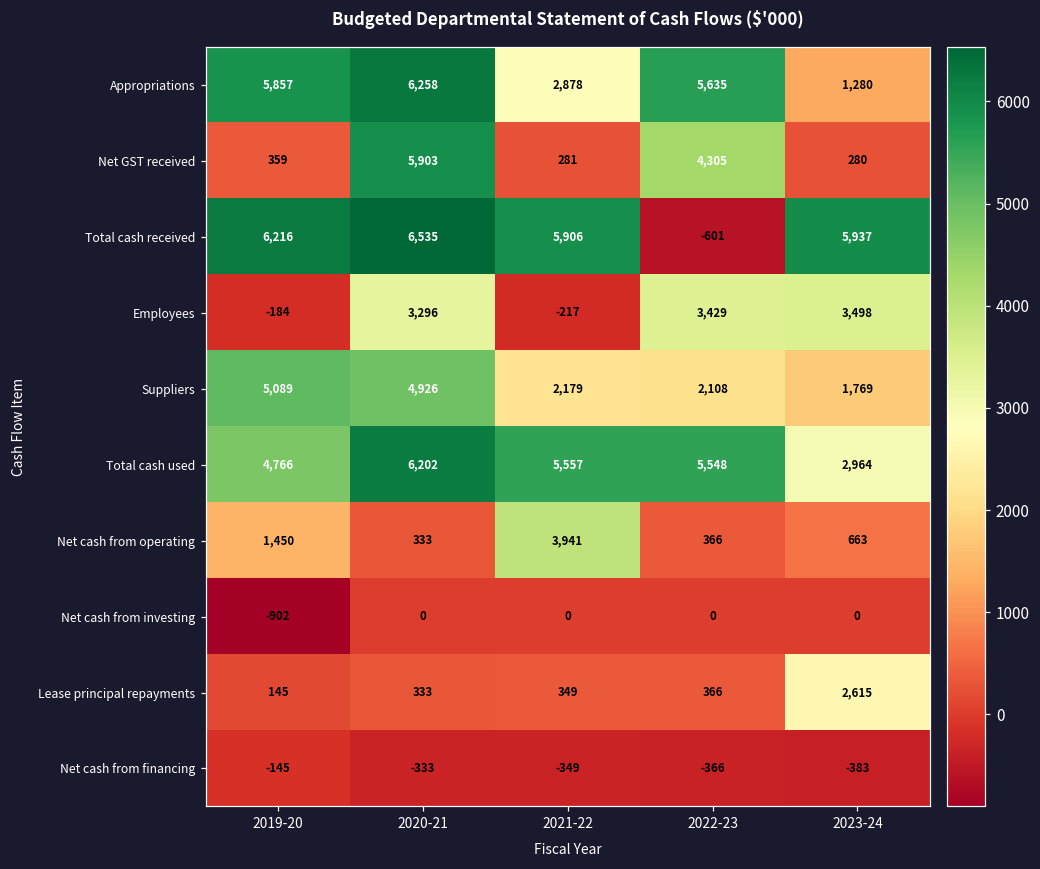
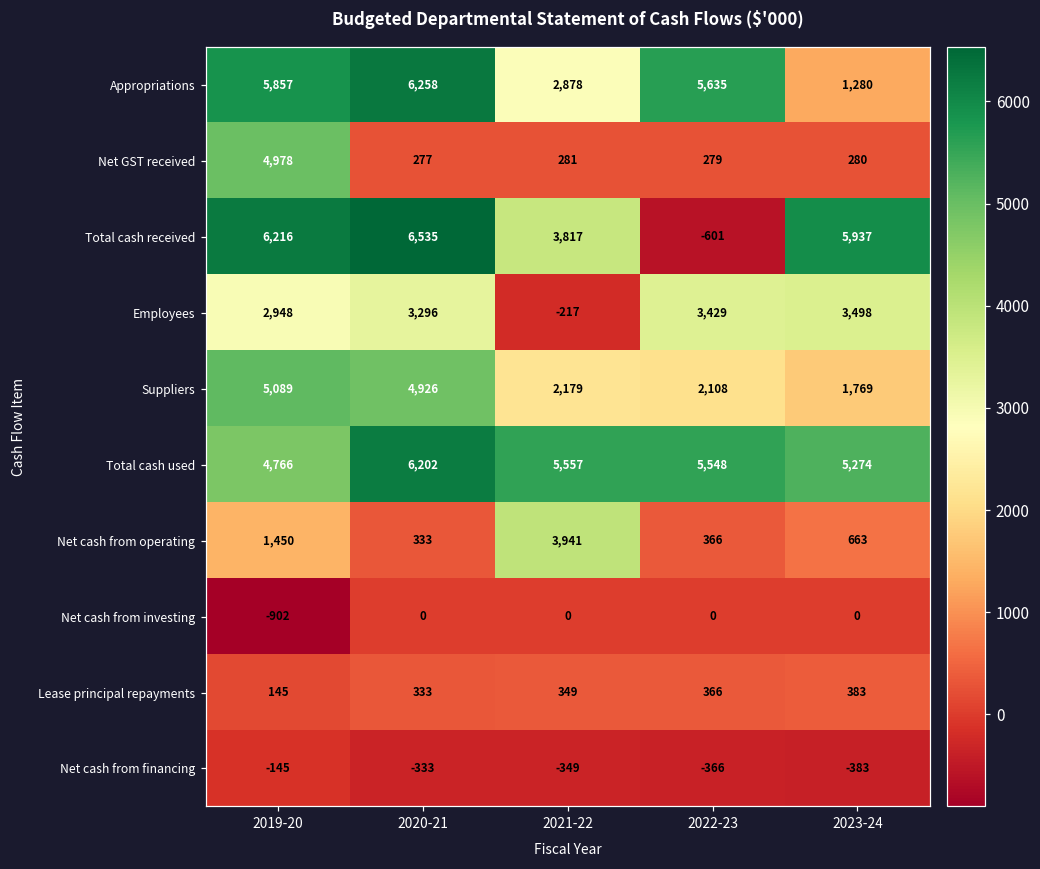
  {
    "Appropriations": {
      "2019-20": "5,857",
      "2020-21": "6,258",
      "2021-22": "2,878",
      "2022-23": "5,635",
      "2023-24": "1,280"
    },
    "Net GST received": {
-     "2019-20": "359",
-     "2020-21": "5,903",
+     "2019-20": "4,978",
+     "2020-21": "277",
      "2021-22": "281",
-     "2022-23": "4,305",
+     "2022-23": "279",
      "2023-24": "280"
    },
    "Total cash received": {
      "2019-20": "6,216",
      "2020-21": "6,535",
-     "2021-22": "5,906",
+     "2021-22": "3,817",
      "2022-23": "-601",
      "2023-24": "5,937"
    },
    "Employees": {
-     "2019-20": "-184",
+     "2019-20": "2,948",
      "2020-21": "3,296",
      "2021-22": "-217",
      "2022-23": "3,429",
      "2023-24": "3,498"
    },
    "Suppliers": {
      "2019-20": "5,089",
      "2020-21": "4,926",
      "2021-22": "2,179",
      "2022-23": "2,108",
      "2023-24": "1,769"
    },
    "Total cash used": {
      "2019-20": "4,766",
      "2020-21": "6,202",
      "2021-22": "5,557",
      "2022-23": "5,548",
-     "2023-24": "2,964"
+     "2023-24": "5,274"
    },
    "Net cash from operating": {
      "2019-20": "1,450",
      "2020-21": "333",
      "2021-22": "3,941",
      "2022-23": "366",
      "2023-24": "663"
    },
    "Net cash from investing": {
      "2019-20": "-902",
      "2020-21": "0",
      "2021-22": "0",
      "2022-23": "0",
      "2023-24": "0"
    },
    "Lease principal repayments": {
      "2019-20": "145",
      "2020-21": "333",
      "2021-22": "349",
      "2022-23": "366",
-     "2023-24": "2,615"
+     "2023-24": "383"
    },
    "Net cash from financing": {
      "2019-20": "-145",
      "2020-21": "-333",
      "2021-22": "-349",
      "2022-23": "-366",
      "2023-24": "-383"
    }
  }
